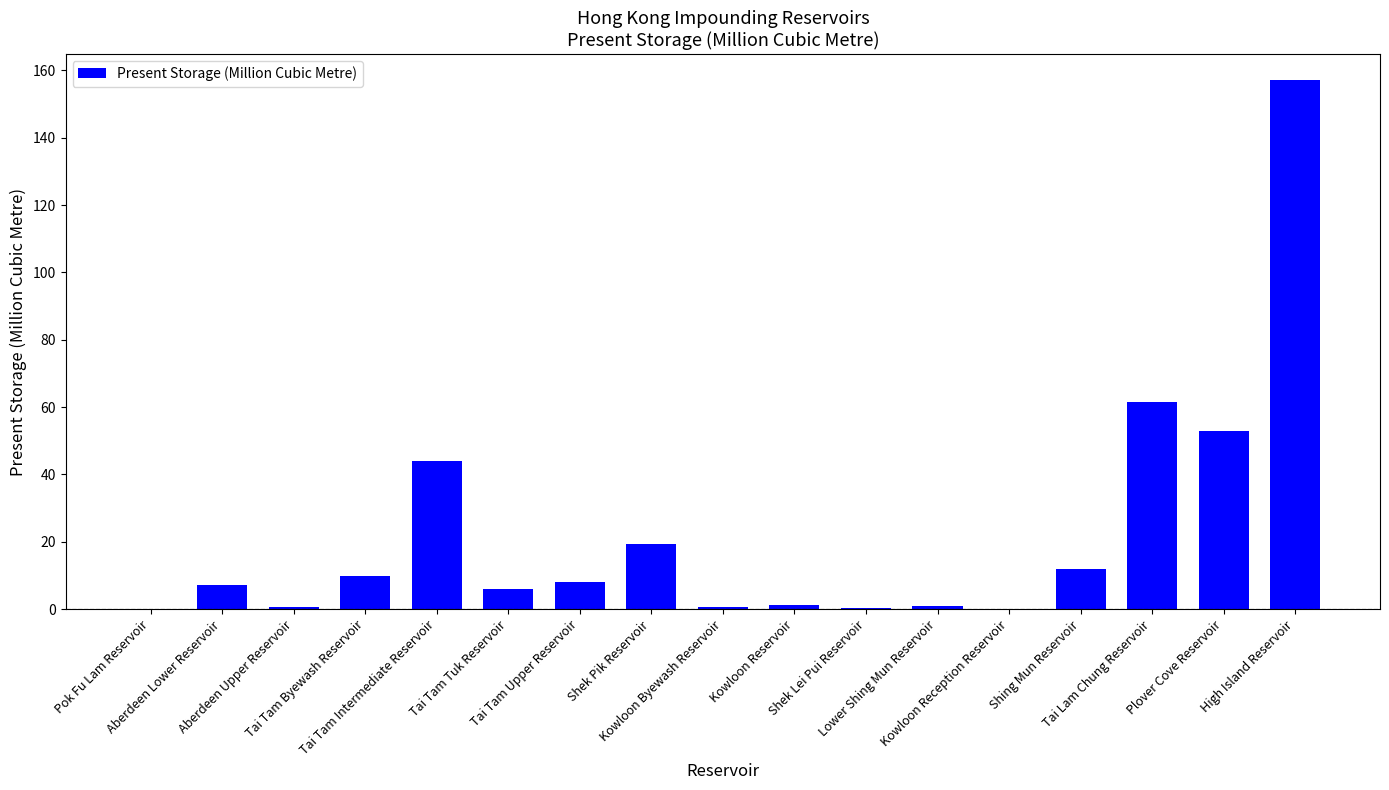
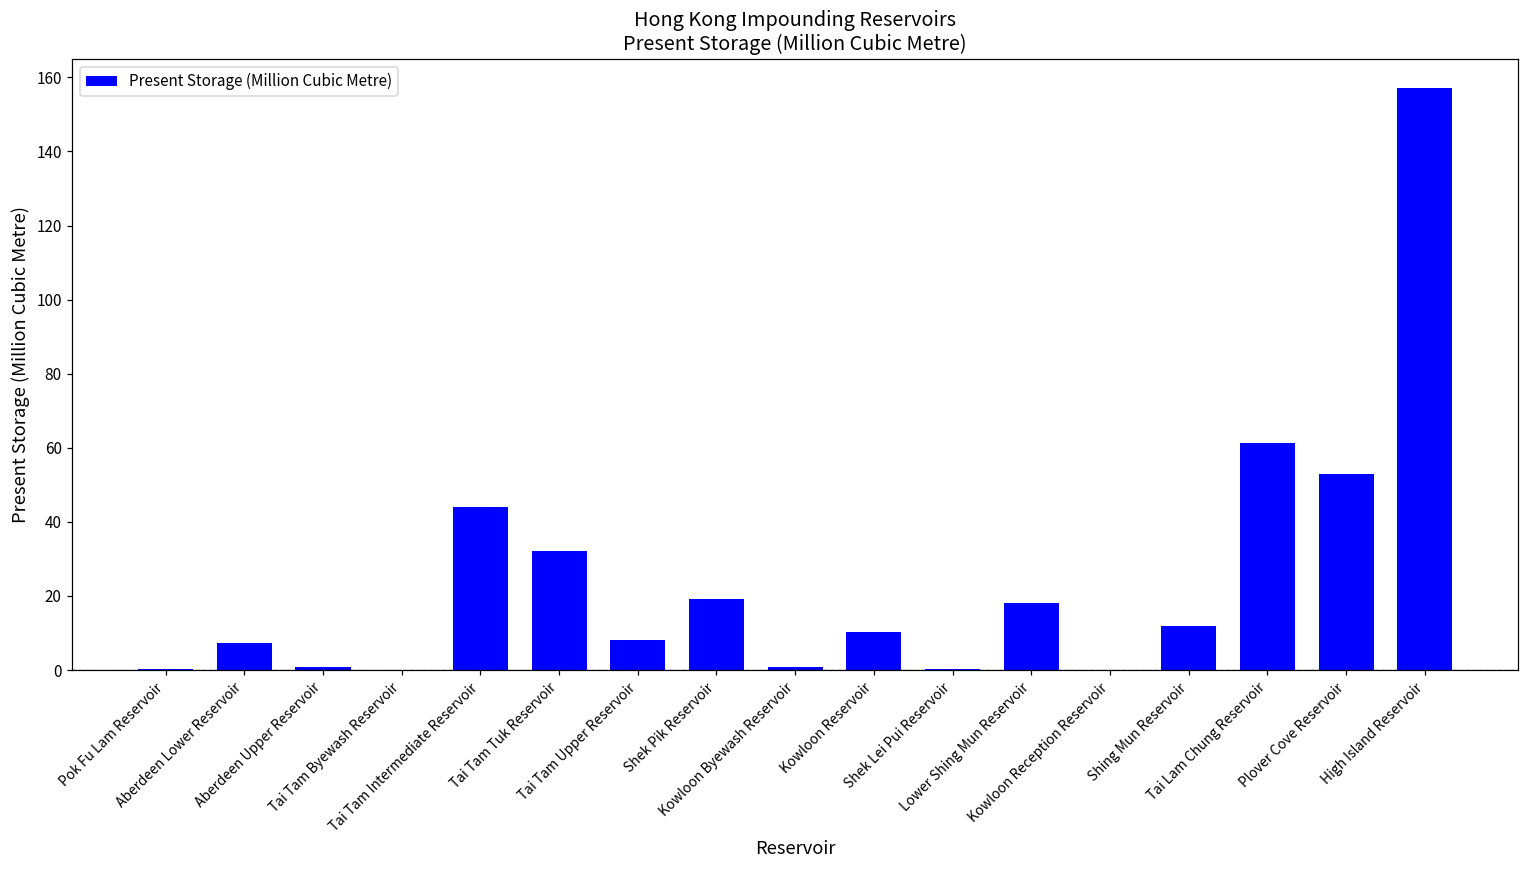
  {
    "Aberdeen Lower Reservoir": 7,
    "Aberdeen Upper Reservoir": 1,
-   "Tai Tam Byewash Reservoir": 10,
+   "Tai Tam Byewash Reservoir": 0,
    "Tai Tam Intermediate Reservoir": 44,
-   "Tai Tam Tuk Reservoir": 6,
+   "Tai Tam Tuk Reservoir": 32,
    "Tai Tam Upper Reservoir": 8,
    "Shek Pik Reservoir": 19,
-   "Kowloon Reservoir": 1,
-   "Lower Shing Mun Reservoir": 1,
+   "Kowloon Reservoir": 10,
+   "Lower Shing Mun Reservoir": 18,
    "Shing Mun Reservoir": 12,
    "Tai Lam Chung Reservoir": 61,
    "Plover Cove Reservoir": 53,
    "High Island Reservoir": 157
  }
